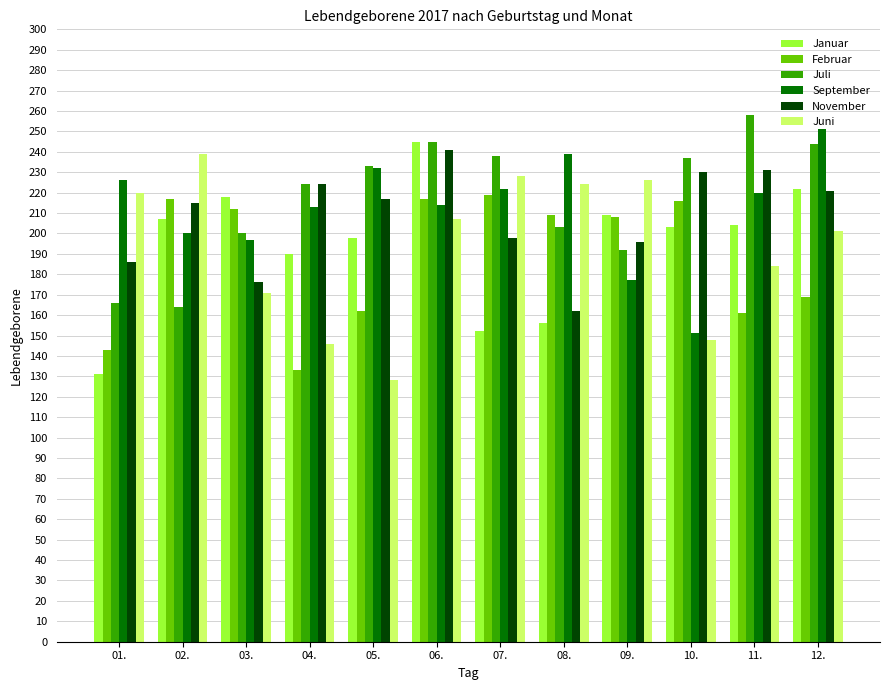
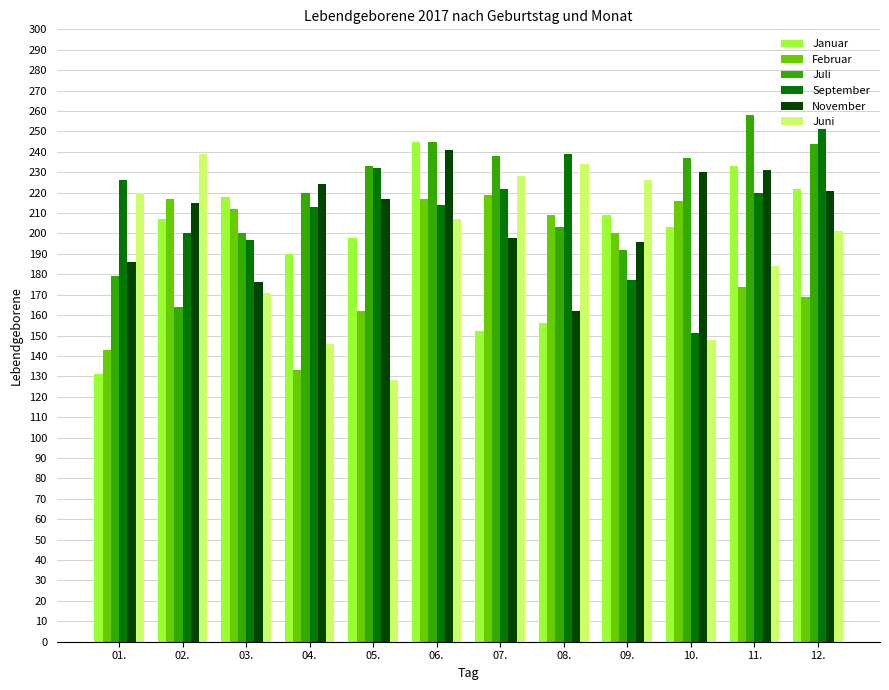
  {
    "Januar": {
      "01.": 131,
      "02.": 207,
      "03.": 218,
      "04.": 190,
      "05.": 198,
      "06.": 245,
      "07.": 152,
      "08.": 156,
      "09.": 209,
      "10.": 203,
-     "11.": 204,
+     "11.": 233,
      "12.": 222
    },
    "Februar": {
      "01.": 143,
      "02.": 217,
      "03.": 212,
      "04.": 133,
      "05.": 162,
      "06.": 217,
      "07.": 219,
      "08.": 209,
-     "09.": 208,
+     "09.": 200,
      "10.": 216,
-     "11.": 161,
+     "11.": 174,
      "12.": 169
    },
    "Juli": {
-     "01.": 166,
+     "01.": 179,
      "02.": 164,
      "03.": 200,
-     "04.": 224,
+     "04.": 220,
      "05.": 233,
      "06.": 245,
      "07.": 238,
      "08.": 203,
      "09.": 192,
      "10.": 237,
      "11.": 258,
      "12.": 244
    },
    "Juni": {
      "01.": 220,
      "02.": 239,
      "03.": 171,
      "04.": 146,
      "05.": 128,
      "06.": 207,
      "07.": 228,
-     "08.": 224,
+     "08.": 234,
      "09.": 226,
      "10.": 148,
      "11.": 184,
      "12.": 201
    }
  }
